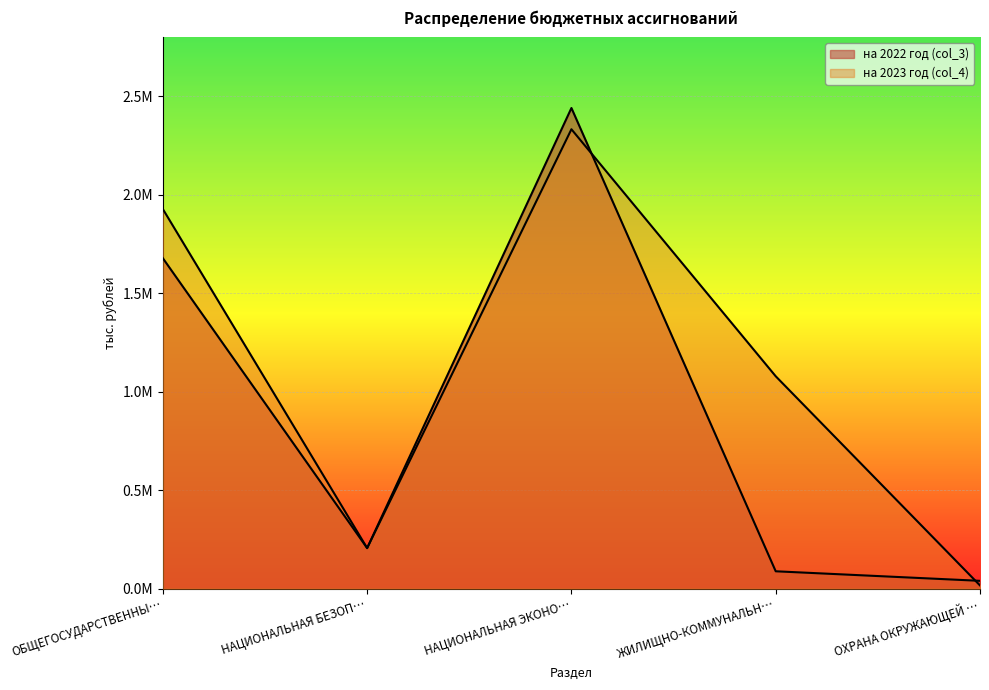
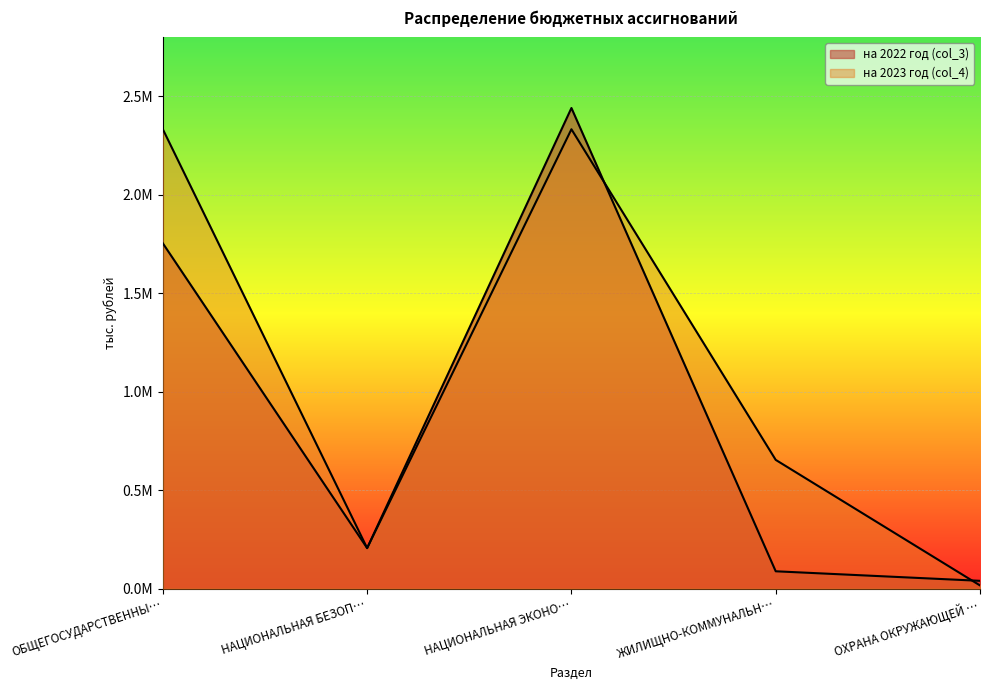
  {
    "на 2022 год (col_3)": {
-     "ОБЩЕГОСУДАРСТВЕННЫ…": 1680000,
+     "ОБЩЕГОСУДАРСТВЕННЫ…": 1750000,
      "НАЦИОНАЛЬНАЯ ЭКОНО…": 2440000,
      "ЖИЛИЩНО-КОММУНАЛЬН…": 90000,
      "ОХРАНА ОКРУЖАЮЩЕЙ …": 40000
    },
    "на 2023 год (col_4)": {
-     "ОБЩЕГОСУДАРСТВЕННЫ…": 1930000,
+     "ОБЩЕГОСУДАРСТВЕННЫ…": 2330000,
      "НАЦИОНАЛЬНАЯ ЭКОНО…": 2330000,
-     "ЖИЛИЩНО-КОММУНАЛЬН…": 1080000,
+     "ЖИЛИЩНО-КОММУНАЛЬН…": 650000,
      "ОХРАНА ОКРУЖАЮЩЕЙ …": 20000
    }
  }
